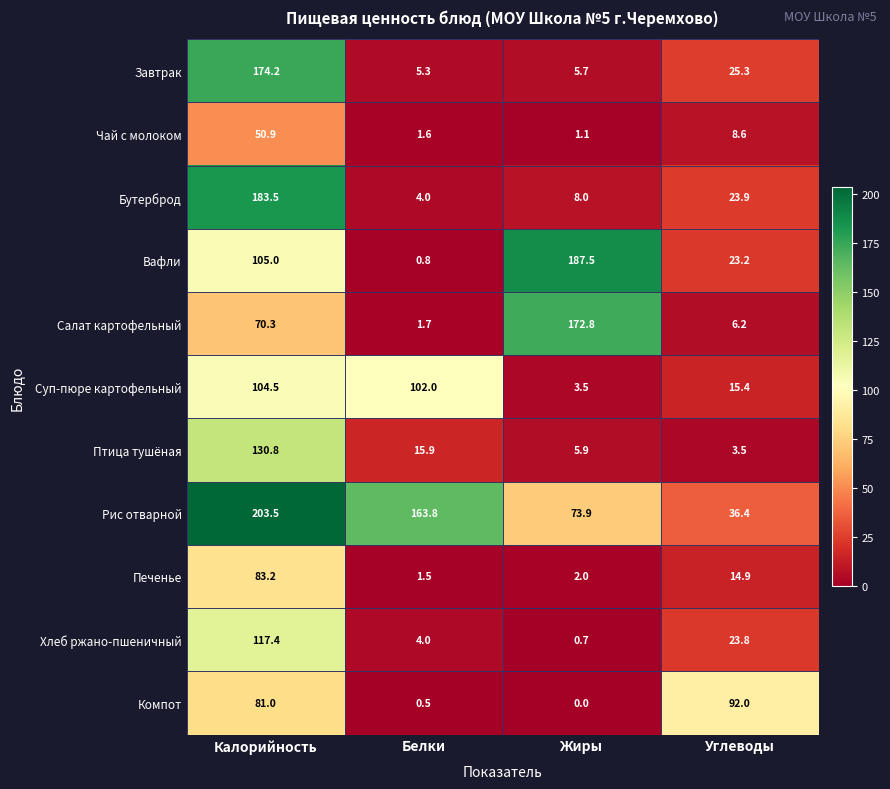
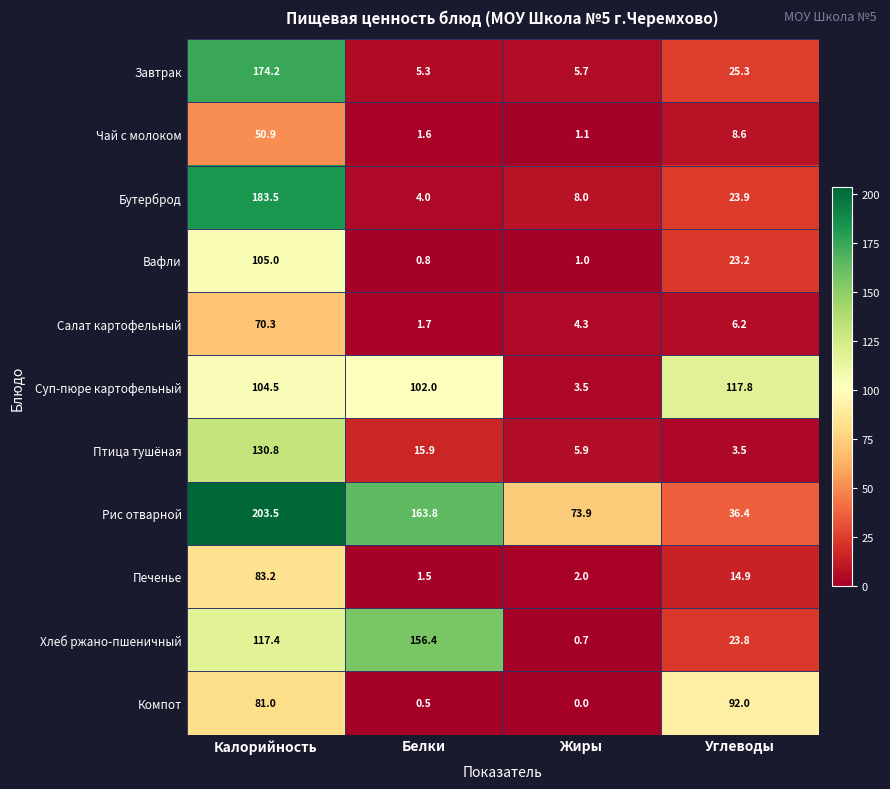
  {
    "Завтрак": {
      "Калорийность": 174.2,
      "Белки": 5.3,
      "Жиры": 5.7,
      "Углеводы": 25.3
    },
    "Чай с молоком": {
      "Калорийность": 50.9,
      "Белки": 1.6,
      "Жиры": 1.1,
      "Углеводы": 8.6
    },
    "Бутерброд": {
      "Калорийность": 183.5,
      "Белки": 4.0,
      "Жиры": 8.0,
      "Углеводы": 23.9
    },
    "Вафли": {
      "Калорийность": 105.0,
      "Белки": 0.8,
-     "Жиры": 187.5,
+     "Жиры": 1.0,
      "Углеводы": 23.2
    },
    "Салат картофельный": {
      "Калорийность": 70.3,
      "Белки": 1.7,
-     "Жиры": 172.8,
+     "Жиры": 4.3,
      "Углеводы": 6.2
    },
    "Суп-пюре картофельный": {
      "Калорийность": 104.5,
      "Белки": 102.0,
      "Жиры": 3.5,
-     "Углеводы": 15.4
+     "Углеводы": 117.8
    },
    "Птица тушёная": {
      "Калорийность": 130.8,
      "Белки": 15.9,
      "Жиры": 5.9,
      "Углеводы": 3.5
    },
    "Рис отварной": {
      "Калорийность": 203.5,
      "Белки": 163.8,
      "Жиры": 73.9,
      "Углеводы": 36.4
    },
    "Печенье": {
      "Калорийность": 83.2,
      "Белки": 1.5,
      "Жиры": 2.0,
      "Углеводы": 14.9
    },
    "Хлеб ржано-пшеничный": {
      "Калорийность": 117.4,
-     "Белки": 4.0,
+     "Белки": 156.4,
      "Жиры": 0.7,
      "Углеводы": 23.8
    },
    "Компот": {
      "Калорийность": 81.0,
      "Белки": 0.5,
      "Жиры": 0.0,
      "Углеводы": 92.0
    }
  }
